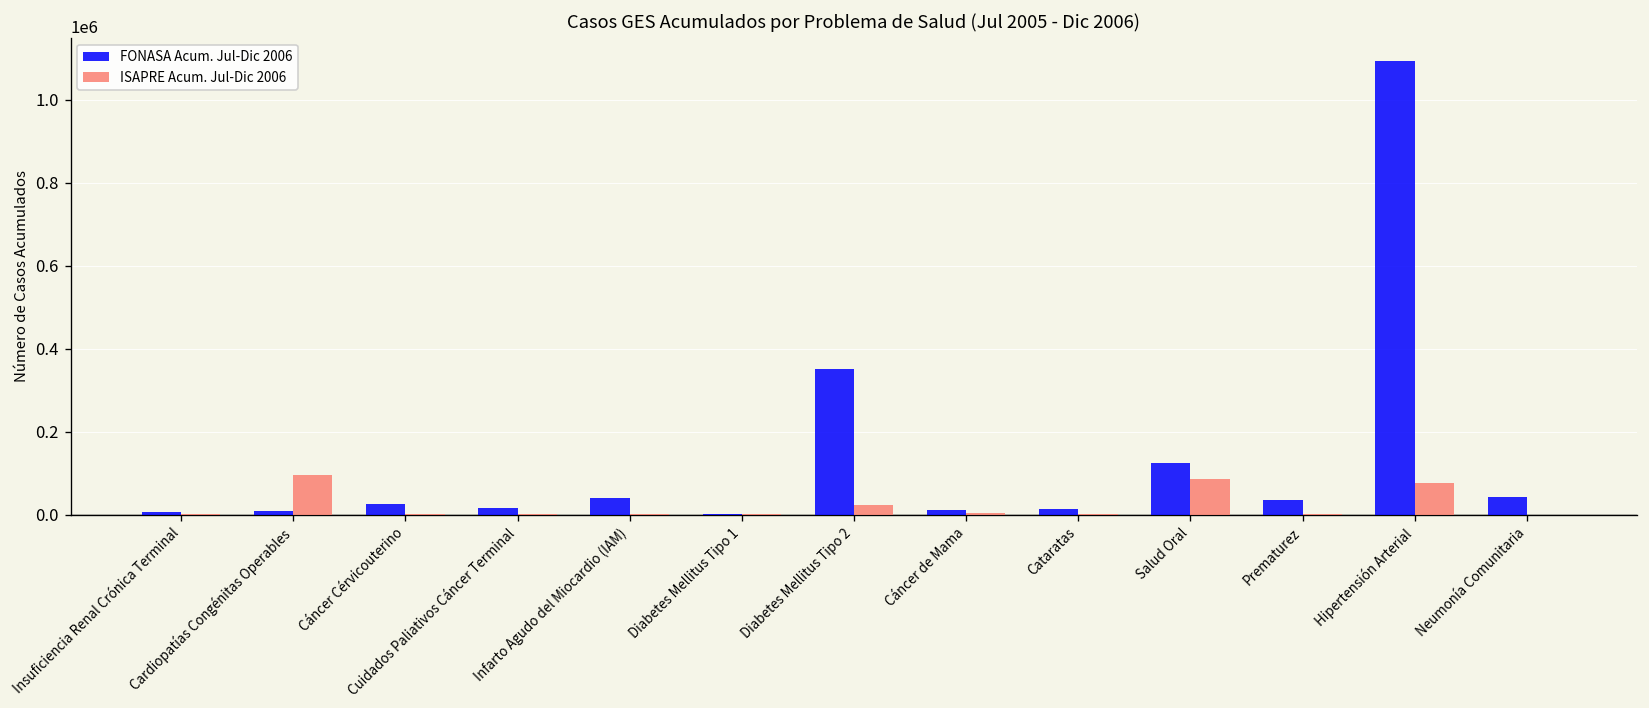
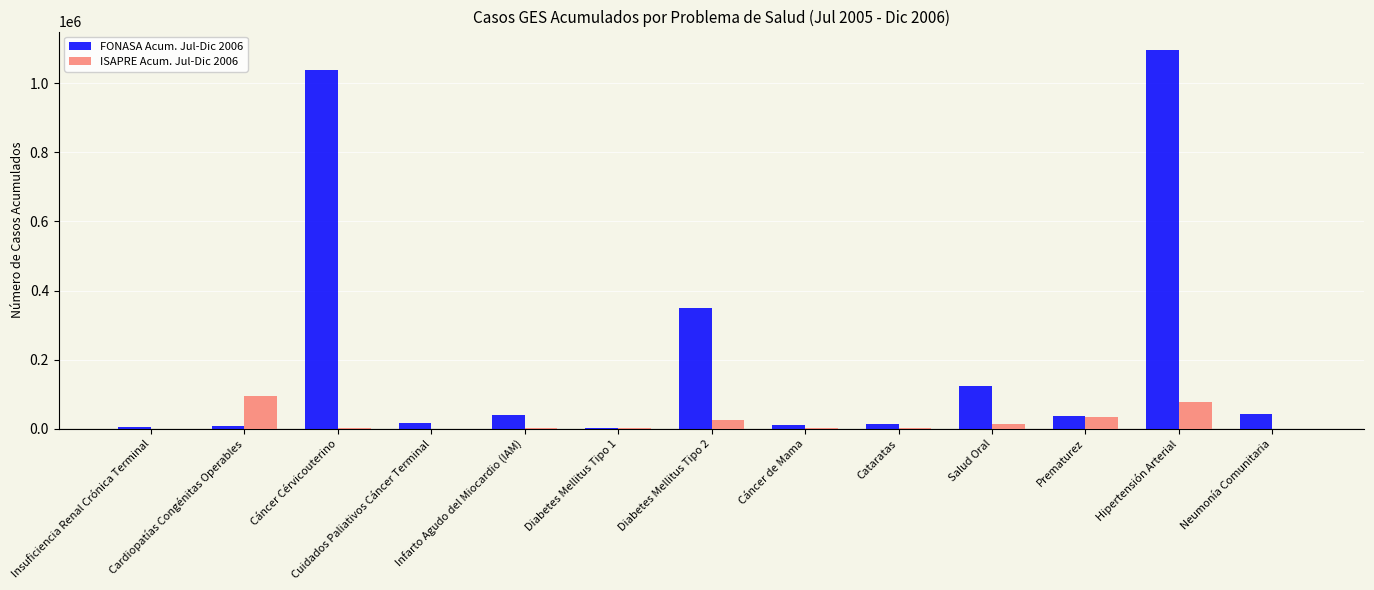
  {
    "FONASA Acum. Jul-Dic 2006": {
      "Cardiopatías Congénitas Operables": 10000,
-     "Cáncer Cérvicouterino": 20000,
+     "Cáncer Cérvicouterino": 1040000,
      "Cuidados Paliativos Cáncer Terminal": 20000,
      "Infarto Agudo del Miocardio (IAM)": 40000,
      "Diabetes Mellitus Tipo 2": 350000,
      "Cáncer de Mama": 10000,
      "Cataratas": 10000,
      "Salud Oral": 120000,
      "Prematurez": 40000,
      "Hipertensión Arterial": 1090000,
      "Neumonía Comunitaria": 40000
    },
    "ISAPRE Acum. Jul-Dic 2006": {
      "Cardiopatías Congénitas Operables": 100000,
      "Diabetes Mellitus Tipo 2": 20000,
-     "Salud Oral": 90000,
-     "Prematurez": 0,
+     "Salud Oral": 10000,
+     "Prematurez": 40000,
      "Hipertensión Arterial": 80000
    }
  }
